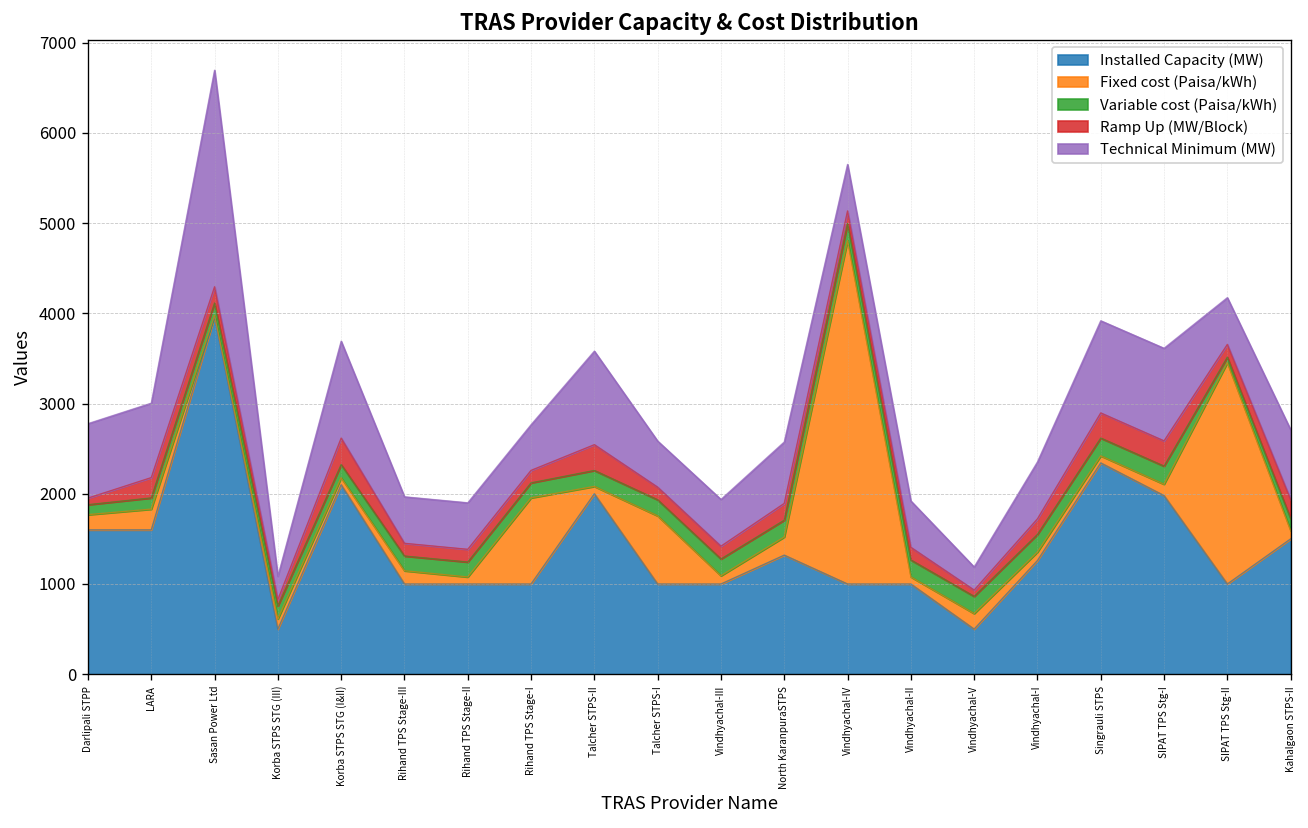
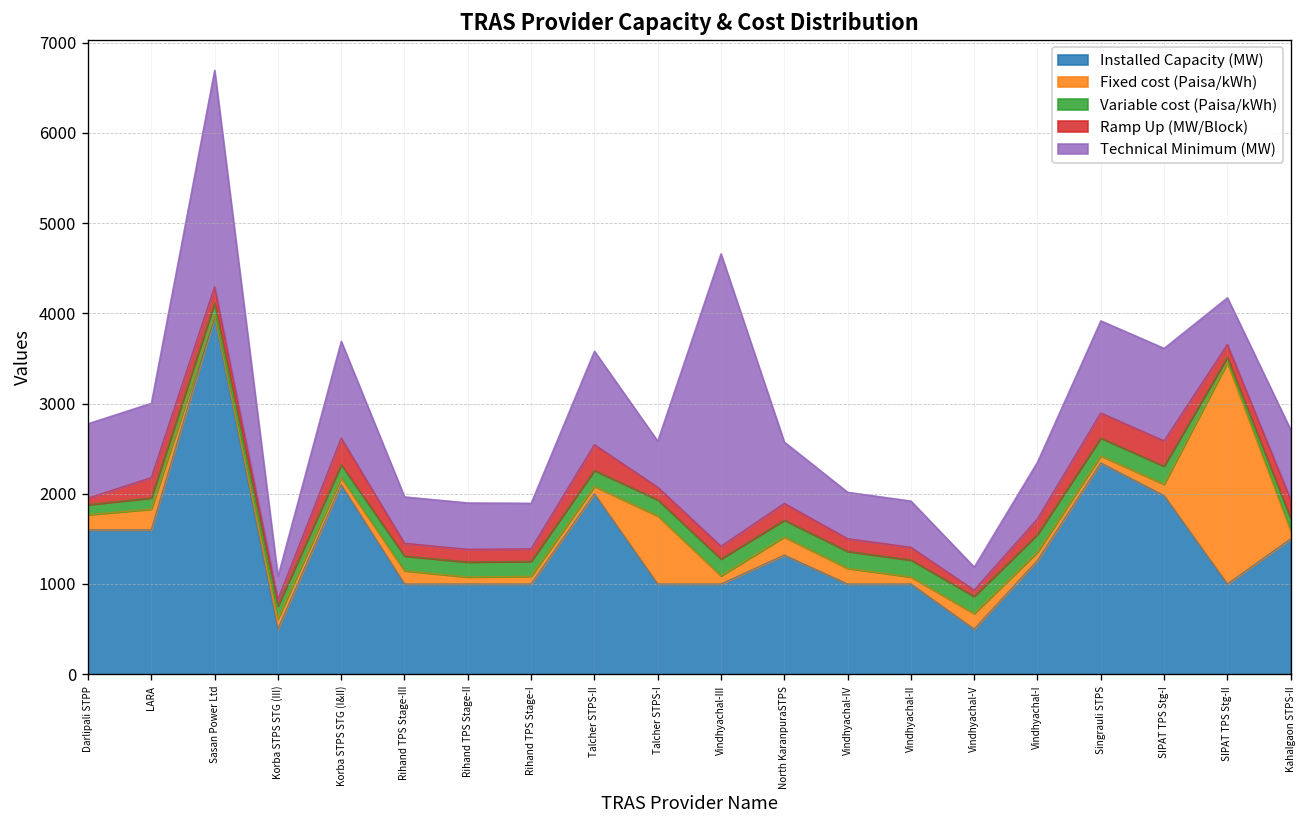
  {
    "Installed Capacity (MW)": {
      "Darlipali STPP": 1600,
      "LARA": 1600,
      "Korba STPS STG (III)": 500,
      "Korba STPS STG (I&II)": 2100,
      "Rihand TPS Stage-III": 1000,
      "Rihand TPS Stage-II": 1000,
      "Rihand TPS Stage-I": 1000,
      "Talcher STPS-II": 2000,
      "Talcher STPS-I": 1000,
      "Vindhyachal-III": 1000,
      "North KaranpuraSTPS": 1300,
      "Vindhyachal-IV": 1000,
      "Vindhyachal-II": 1000,
      "Vindhyachal-V": 500,
      "Vindhyachal-I": 1300,
      "Singrauli STPS": 2300,
      "SIPAT TPS Stg-I": 2000,
      "SIPAT TPS Stg-II": 1000,
      "Kahalgaon STPS-II": 1500
    },
    "Fixed cost (Paisa/kWh)": {
      "Darlipali STPP": 200,
      "LARA": 200,
      "Korba STPS STG (III)": 100,
      "Korba STPS STG (I&II)": 100,
      "Rihand TPS Stage-III": 100,
      "Rihand TPS Stage-II": 100,
-     "Rihand TPS Stage-I": 1000,
+     "Rihand TPS Stage-I": 100,
      "Talcher STPS-II": 100,
      "Talcher STPS-I": 800,
      "Vindhyachal-III": 100,
      "North KaranpuraSTPS": 200,
-     "Vindhyachal-IV": 3800,
+     "Vindhyachal-IV": 200,
      "Vindhyachal-II": 100,
      "Vindhyachal-V": 200,
      "Vindhyachal-I": 100,
      "Singrauli STPS": 100,
      "SIPAT TPS Stg-I": 100,
      "SIPAT TPS Stg-II": 2500,
      "Kahalgaon STPS-II": 100
    },
    "Variable cost (Paisa/kWh)": {
      "Darlipali STPP": 100,
      "LARA": 100,
      "Sasan Power Ltd": 100,
      "Korba STPS STG (III)": 100,
      "Korba STPS STG (I&II)": 100,
      "Rihand TPS Stage-III": 200,
      "Rihand TPS Stage-II": 200,
      "Rihand TPS Stage-I": 200,
      "Talcher STPS-II": 200,
      "Talcher STPS-I": 200,
      "Vindhyachal-III": 200,
      "North KaranpuraSTPS": 200,
      "Vindhyachal-IV": 200,
      "Vindhyachal-II": 200,
      "Vindhyachal-V": 200,
      "Vindhyachal-I": 200,
      "Singrauli STPS": 200,
      "SIPAT TPS Stg-I": 200,
      "SIPAT TPS Stg-II": 100,
      "Kahalgaon STPS-II": 100
    },
    "Ramp Up (MW/Block)": {
      "Darlipali STPP": 100,
      "LARA": 200,
      "Sasan Power Ltd": 200,
      "Korba STPS STG (III)": 100,
      "Korba STPS STG (I&II)": 300,
      "Rihand TPS Stage-III": 100,
      "Rihand TPS Stage-II": 100,
      "Rihand TPS Stage-I": 100,
      "Talcher STPS-II": 300,
      "Talcher STPS-I": 100,
      "Vindhyachal-III": 100,
      "North KaranpuraSTPS": 200,
      "Vindhyachal-IV": 100,
      "Vindhyachal-II": 100,
      "Vindhyachal-V": 100,
      "Vindhyachal-I": 200,
      "Singrauli STPS": 300,
      "SIPAT TPS Stg-I": 300,
      "SIPAT TPS Stg-II": 100,
      "Kahalgaon STPS-II": 200
    },
    "Technical Minimum (MW)": {
      "Darlipali STPP": 800,
      "LARA": 800,
      "Sasan Power Ltd": 2400,
      "Korba STPS STG (III)": 300,
      "Korba STPS STG (I&II)": 1100,
      "Rihand TPS Stage-III": 500,
      "Rihand TPS Stage-II": 500,
      "Rihand TPS Stage-I": 500,
      "Talcher STPS-II": 1000,
      "Talcher STPS-I": 500,
-     "Vindhyachal-III": 500,
+     "Vindhyachal-III": 3200,
      "North KaranpuraSTPS": 700,
      "Vindhyachal-IV": 500,
      "Vindhyachal-II": 500,
      "Vindhyachal-V": 300,
      "Vindhyachal-I": 600,
      "Singrauli STPS": 1000,
      "SIPAT TPS Stg-I": 1000,
      "SIPAT TPS Stg-II": 500,
      "Kahalgaon STPS-II": 800
    }
  }
